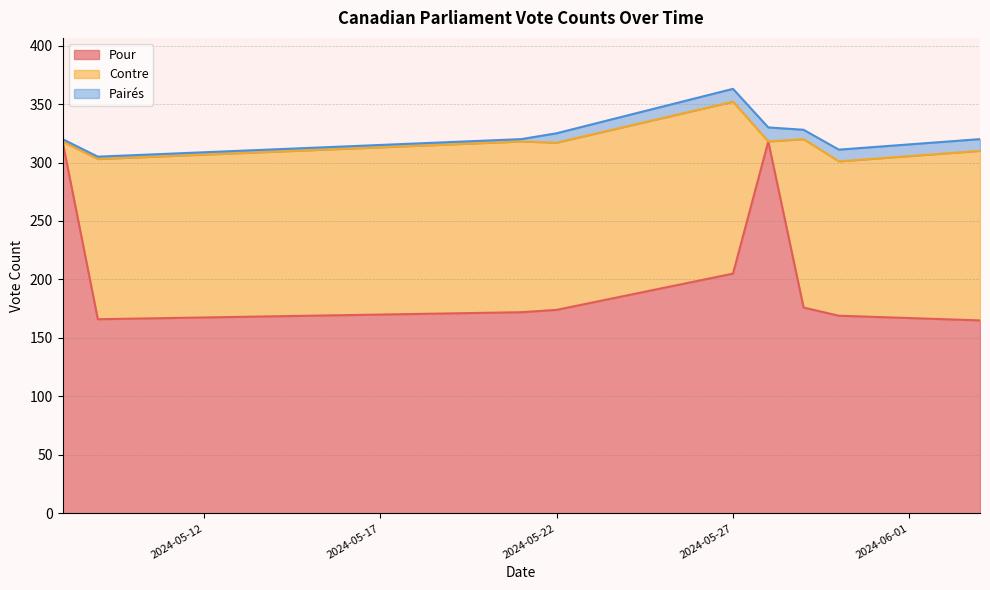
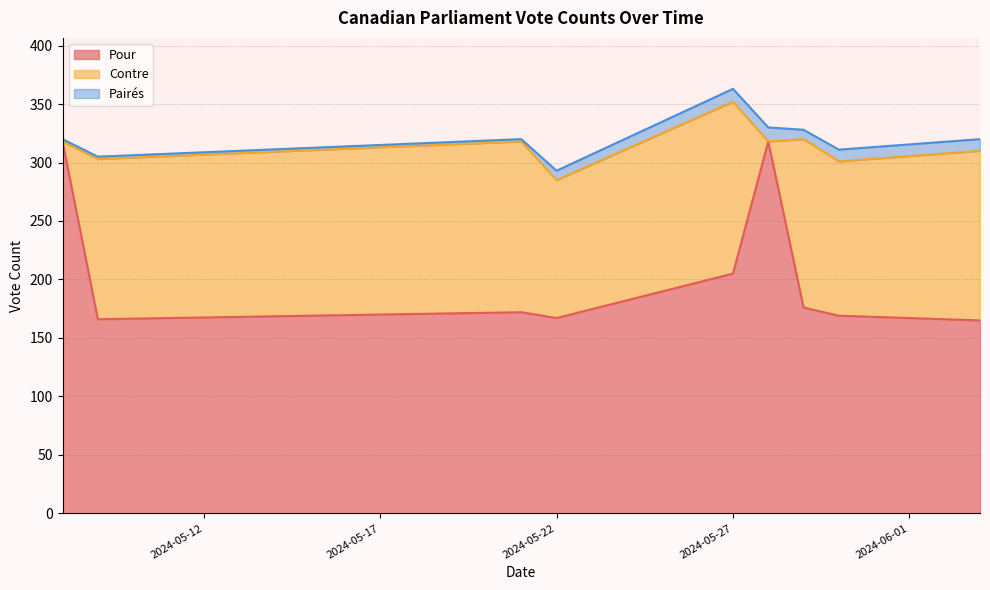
  {
    "Pour": {
-     "2024-05-22": 174,
+     "2024-05-22": 167,
      "2024-05-27": 205
    },
    "Contre": {
-     "2024-05-22": 143,
+     "2024-05-22": 118,
      "2024-05-27": 147
    },
    "Pairés": {
      "2024-05-22": 8,
      "2024-05-27": 11
    }
  }
